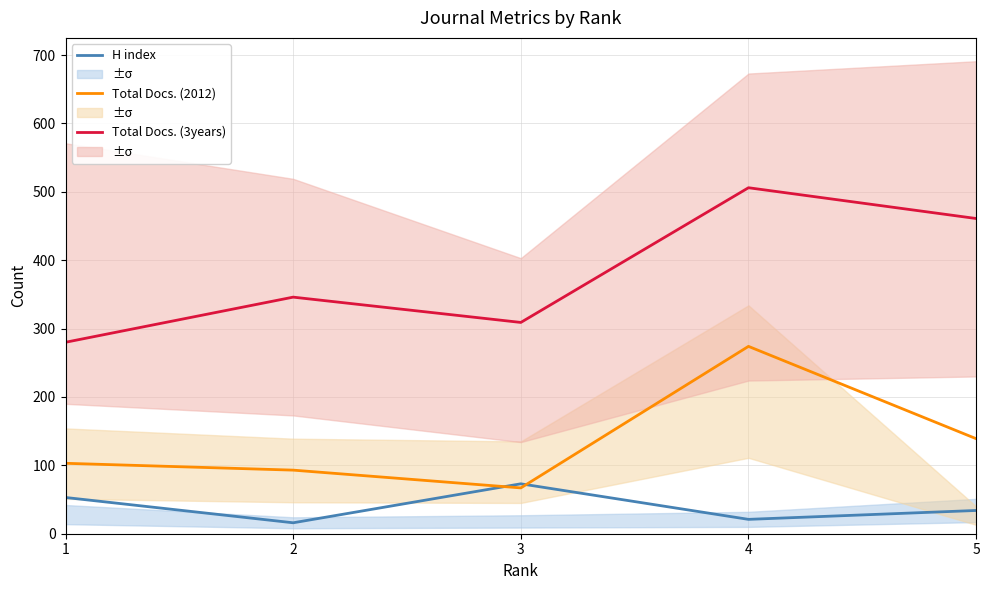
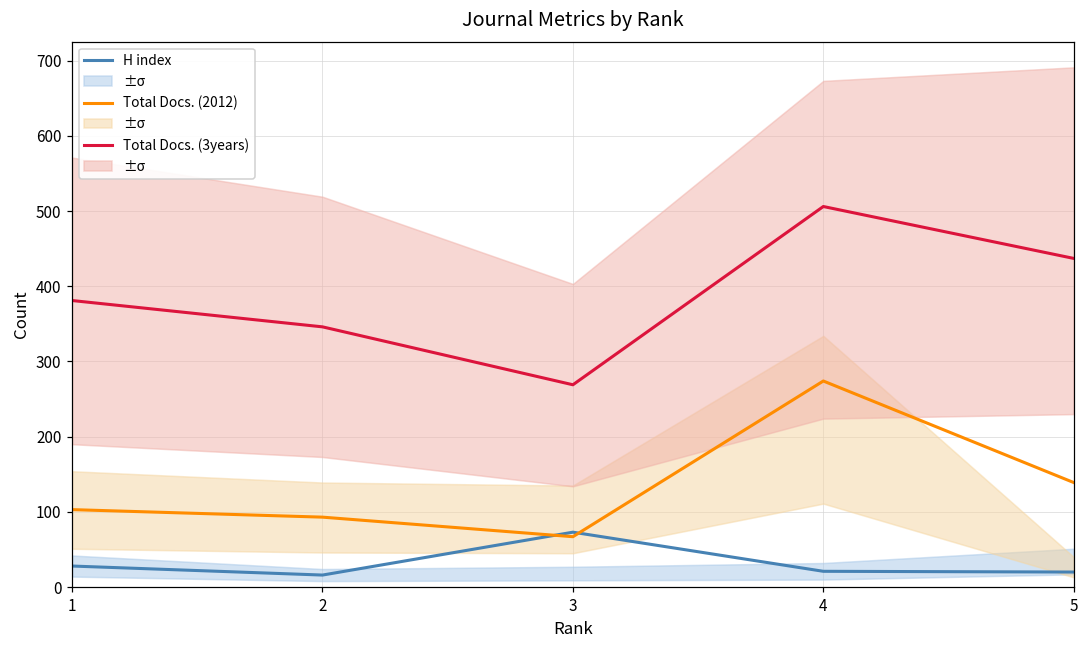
  {
    "H index": {
-     "1": 50,
+     "1": 30,
      "2": 20,
      "3": 70,
      "4": 20,
-     "5": 30
+     "5": 20
    },
    "Total Docs. (2012)": {
      "1": 100,
      "2": 90,
      "3": 70,
      "4": 270,
      "5": 140
    },
    "Total Docs. (3years)": {
-     "1": 280,
+     "1": 380,
      "2": 350,
-     "3": 310,
+     "3": 270,
      "4": 510,
-     "5": 460
+     "5": 440
    }
  }
